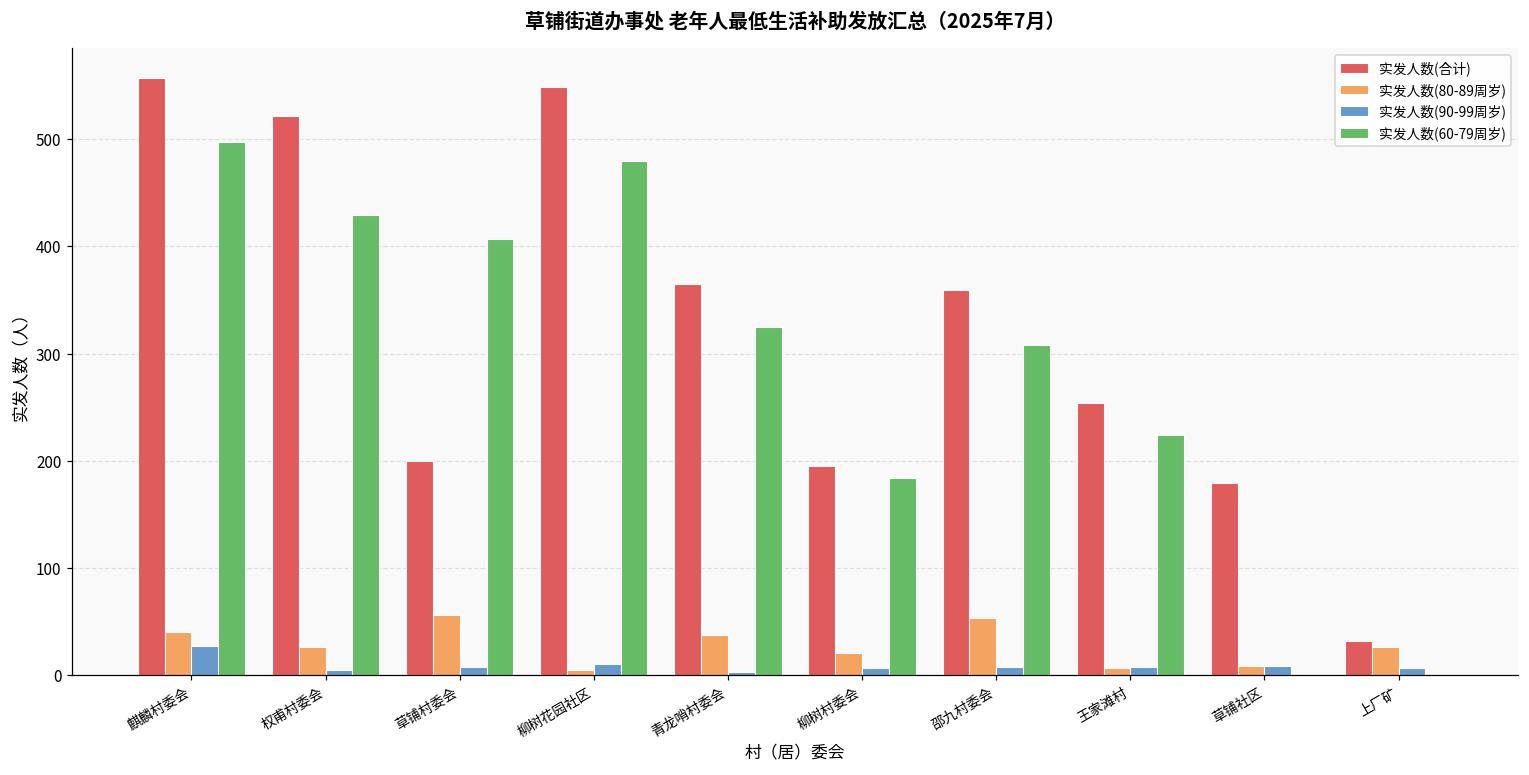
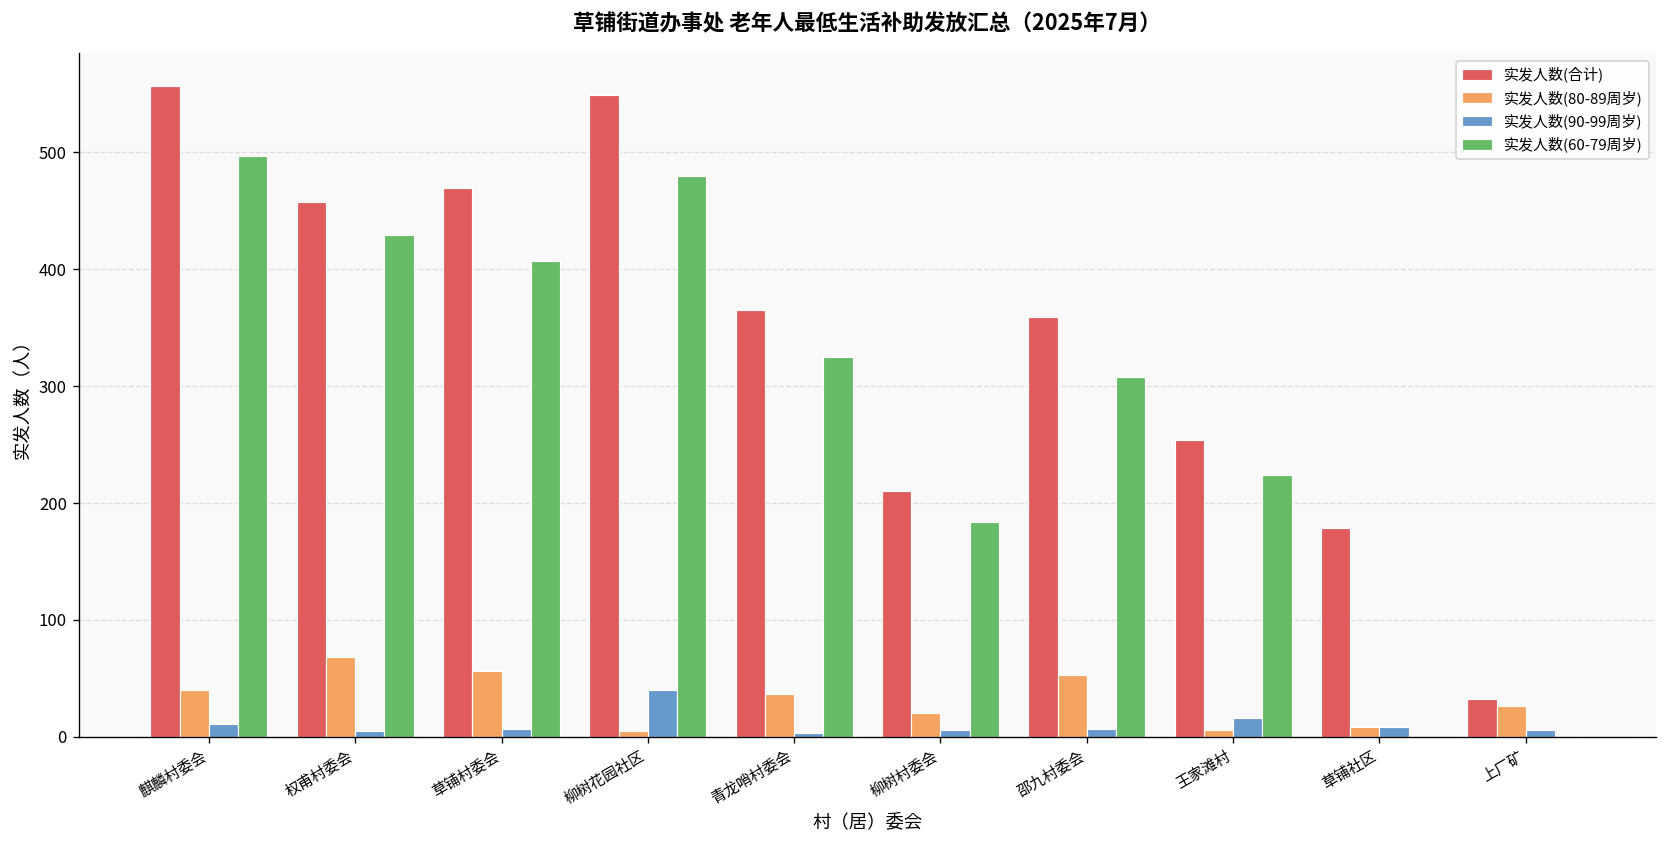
  {
    "实发人数(合计)": {
      "麒麟村委会": 560,
-     "权甫村委会": 520,
-     "草铺村委会": 200,
+     "权甫村委会": 460,
+     "草铺村委会": 470,
      "柳树花园社区": 550,
      "青龙哨村委会": 370,
-     "柳树村委会": 200,
+     "柳树村委会": 210,
      "邵九村委会": 360,
      "王家滩村": 250,
      "草铺社区": 180,
      "上厂矿": 30
    },
    "实发人数(80-89周岁)": {
      "麒麟村委会": 40,
-     "权甫村委会": 30,
+     "权甫村委会": 70,
      "草铺村委会": 60,
      "柳树花园社区": 10,
      "青龙哨村委会": 40,
      "柳树村委会": 20,
      "邵九村委会": 50,
      "王家滩村": 10,
      "草铺社区": 10,
      "上厂矿": 30
    },
    "实发人数(90-99周岁)": {
-     "麒麟村委会": 30,
+     "麒麟村委会": 10,
      "权甫村委会": 10,
      "草铺村委会": 10,
-     "柳树花园社区": 10,
+     "柳树花园社区": 40,
      "青龙哨村委会": 0,
      "柳树村委会": 10,
      "邵九村委会": 10,
-     "王家滩村": 10,
+     "王家滩村": 20,
      "草铺社区": 10,
      "上厂矿": 10
    },
    "实发人数(60-79周岁)": {
      "麒麟村委会": 500,
      "权甫村委会": 430,
      "草铺村委会": 410,
      "柳树花园社区": 480,
      "青龙哨村委会": 330,
      "柳树村委会": 180,
      "邵九村委会": 310,
      "王家滩村": 220,
      "草铺社区": 0,
      "上厂矿": 0
    }
  }
